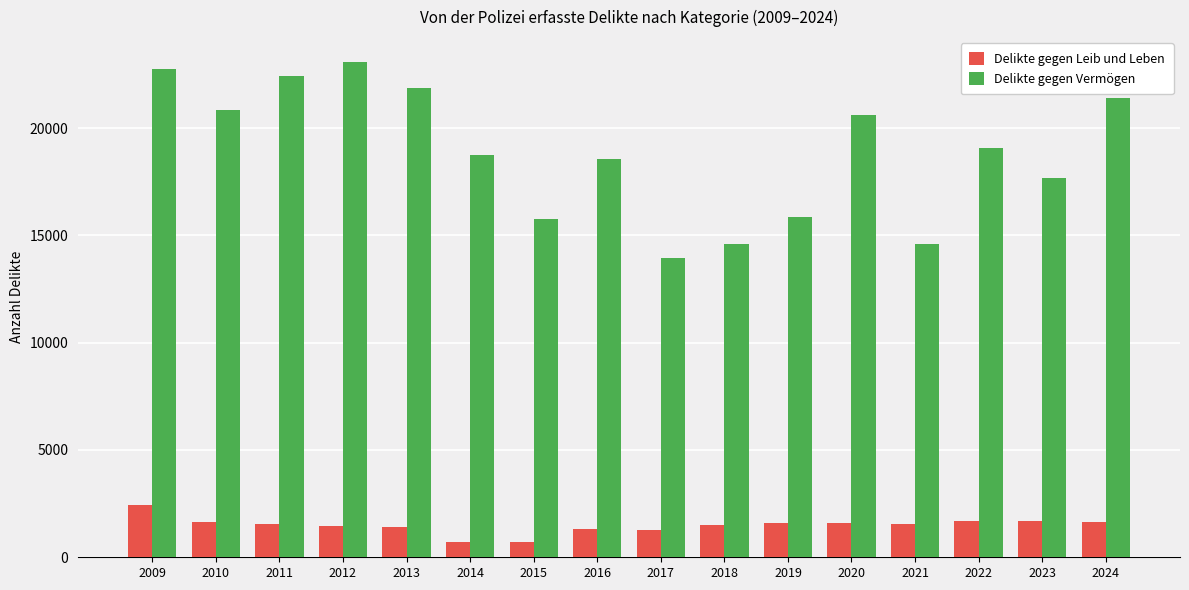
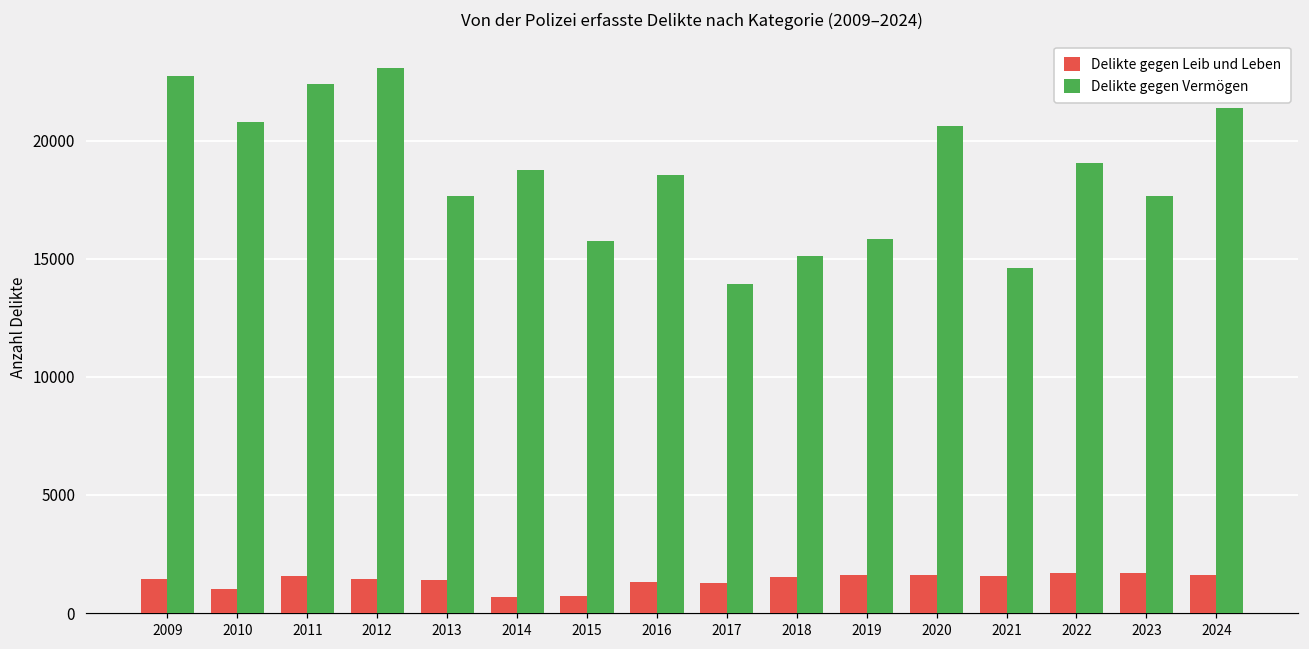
  {
    "Delikte gegen Leib und Leben": {
-     "2009": 2400,
-     "2010": 1700,
+     "2009": 1500,
+     "2010": 1000,
      "2011": 1600,
      "2012": 1500,
      "2013": 1400,
      "2014": 700,
      "2015": 700,
      "2016": 1300,
      "2017": 1300,
      "2018": 1500,
      "2019": 1600,
      "2020": 1600,
      "2021": 1600,
      "2022": 1700,
      "2023": 1700,
      "2024": 1600
    },
    "Delikte gegen Vermögen": {
      "2009": 22800,
      "2010": 20800,
      "2011": 22400,
      "2012": 23100,
-     "2013": 21900,
+     "2013": 17700,
      "2014": 18800,
      "2015": 15800,
      "2016": 18500,
      "2017": 13900,
-     "2018": 14600,
+     "2018": 15100,
      "2019": 15800,
      "2020": 20600,
      "2021": 14600,
      "2022": 19100,
      "2023": 17700,
      "2024": 21400
    }
  }
